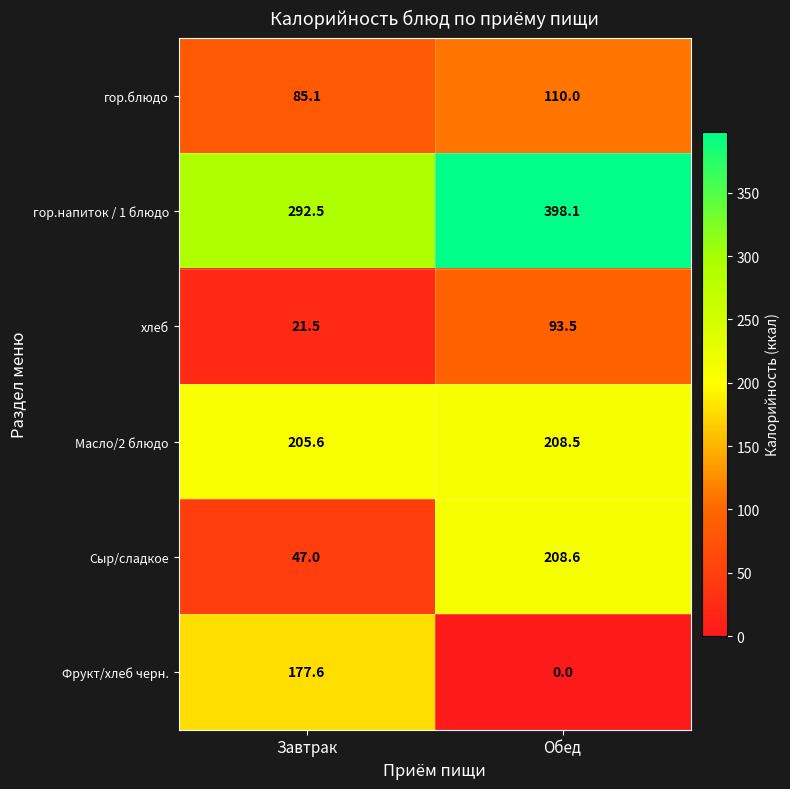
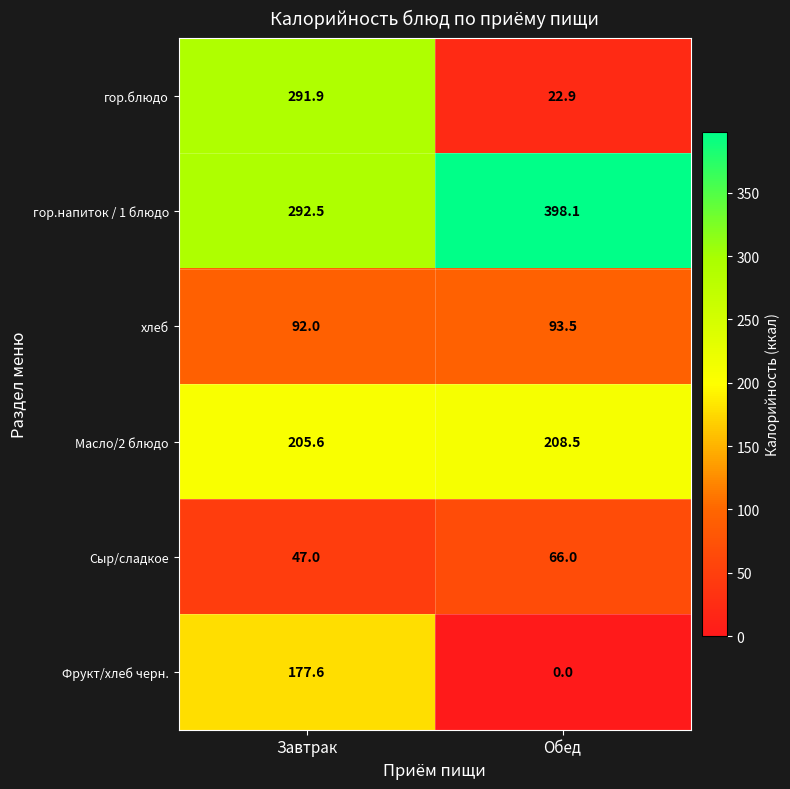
  {
    "гор.блюдо": {
-     "Завтрак": 85.1,
-     "Обед": 110.0
+     "Завтрак": 291.9,
+     "Обед": 22.9
    },
    "гор.напиток / 1 блюдо": {
      "Завтрак": 292.5,
      "Обед": 398.1
    },
    "хлеб": {
-     "Завтрак": 21.5,
+     "Завтрак": 92.0,
      "Обед": 93.5
    },
    "Масло/2 блюдо": {
      "Завтрак": 205.6,
      "Обед": 208.5
    },
    "Сыр/сладкое": {
      "Завтрак": 47.0,
-     "Обед": 208.6
+     "Обед": 66.0
    },
    "Фрукт/хлеб черн.": {
      "Завтрак": 177.6,
      "Обед": 0.0
    }
  }
